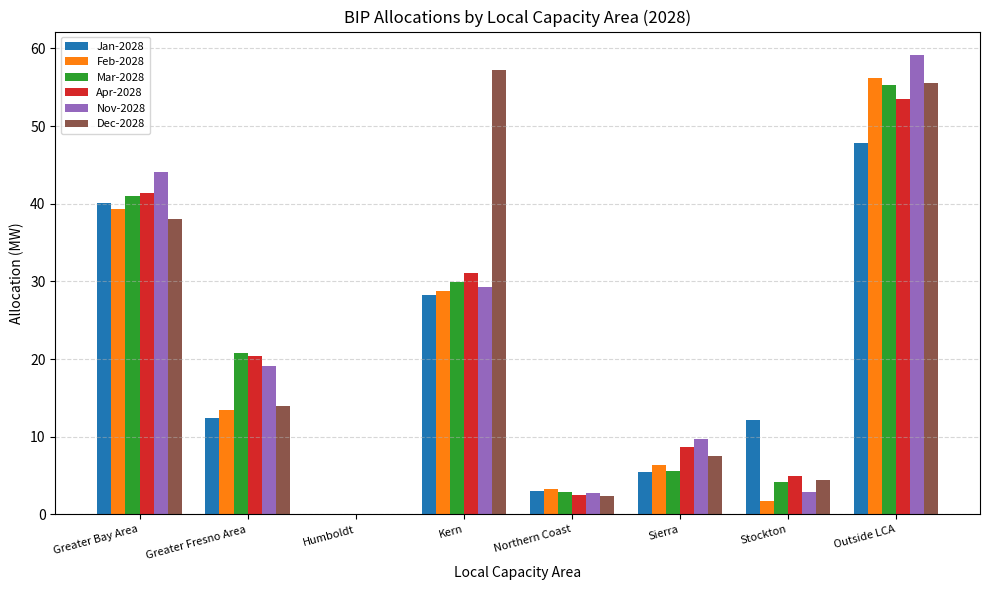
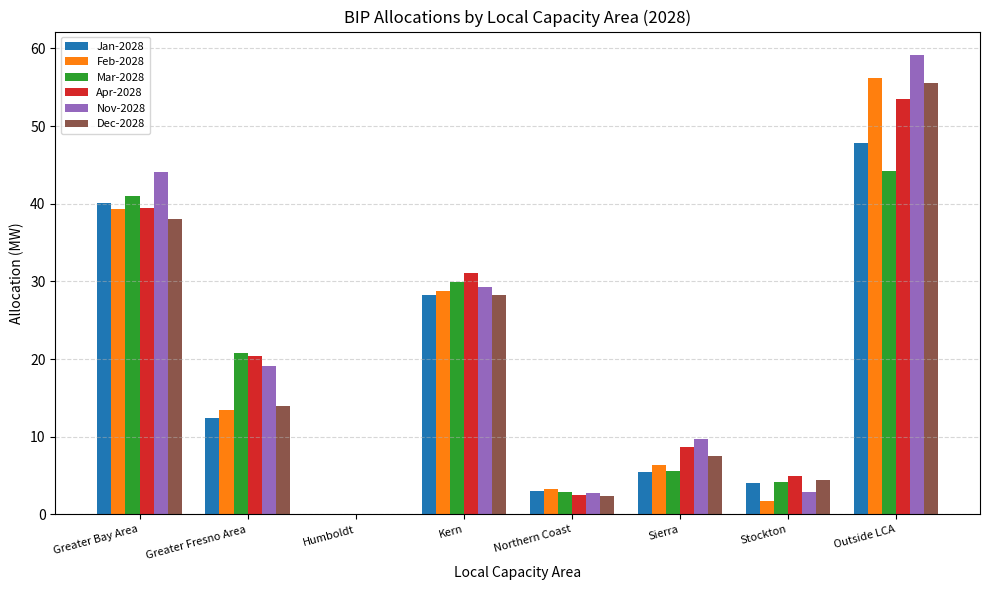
  {
    "Jan-2028": {
      "Greater Bay Area": 40,
      "Greater Fresno Area": 12,
      "Humboldt": 0,
      "Kern": 28,
      "Northern Coast": 3,
      "Sierra": 5,
-     "Stockton": 12,
+     "Stockton": 4,
      "Outside LCA": 48
    },
    "Feb-2028": {
      "Greater Bay Area": 39,
      "Greater Fresno Area": 13,
      "Humboldt": 0,
      "Kern": 29,
      "Northern Coast": 3,
      "Sierra": 6,
      "Stockton": 2,
      "Outside LCA": 56
    },
    "Mar-2028": {
      "Greater Bay Area": 41,
      "Greater Fresno Area": 21,
      "Humboldt": 0,
      "Kern": 30,
      "Northern Coast": 3,
      "Sierra": 6,
      "Stockton": 4,
-     "Outside LCA": 55
+     "Outside LCA": 44
    },
    "Apr-2028": {
-     "Greater Bay Area": 41,
+     "Greater Bay Area": 39,
      "Greater Fresno Area": 20,
      "Humboldt": 0,
      "Kern": 31,
      "Northern Coast": 2,
      "Sierra": 9,
      "Stockton": 5,
      "Outside LCA": 53
    },
    "Nov-2028": {
      "Greater Bay Area": 44,
      "Greater Fresno Area": 19,
      "Humboldt": 0,
      "Kern": 29,
      "Northern Coast": 3,
      "Sierra": 10,
      "Stockton": 3,
      "Outside LCA": 59
    },
    "Dec-2028": {
      "Greater Bay Area": 38,
      "Greater Fresno Area": 14,
      "Humboldt": 0,
-     "Kern": 57,
+     "Kern": 28,
      "Northern Coast": 2,
      "Sierra": 8,
      "Stockton": 4,
      "Outside LCA": 56
    }
  }
